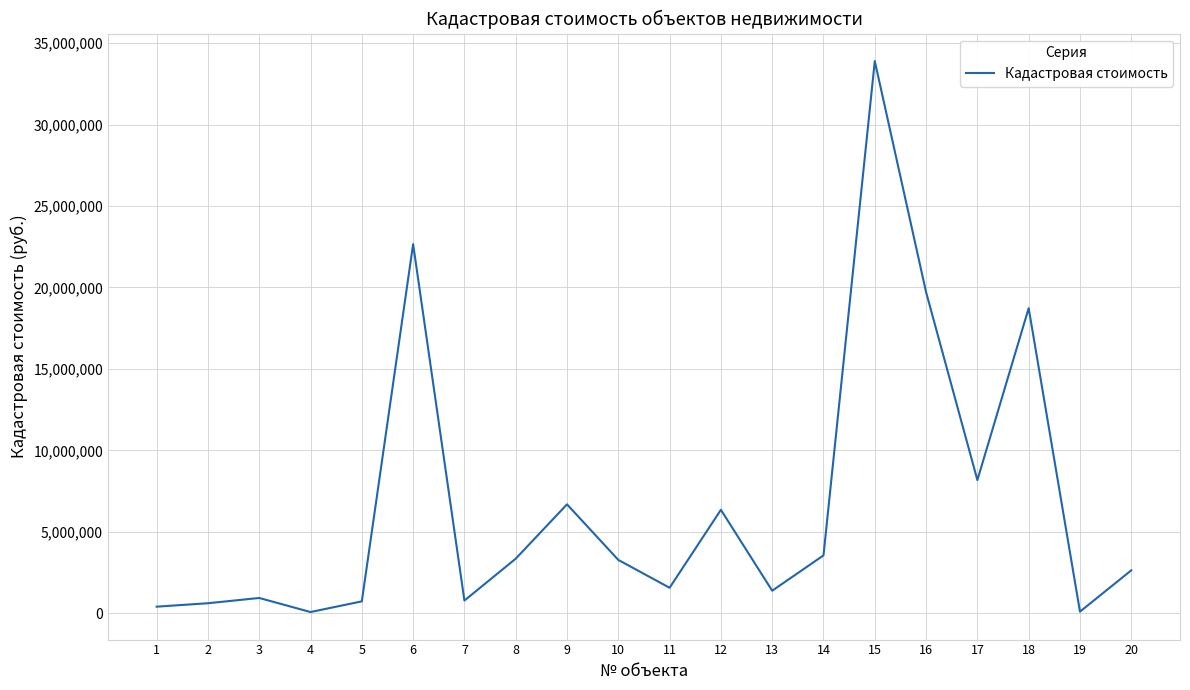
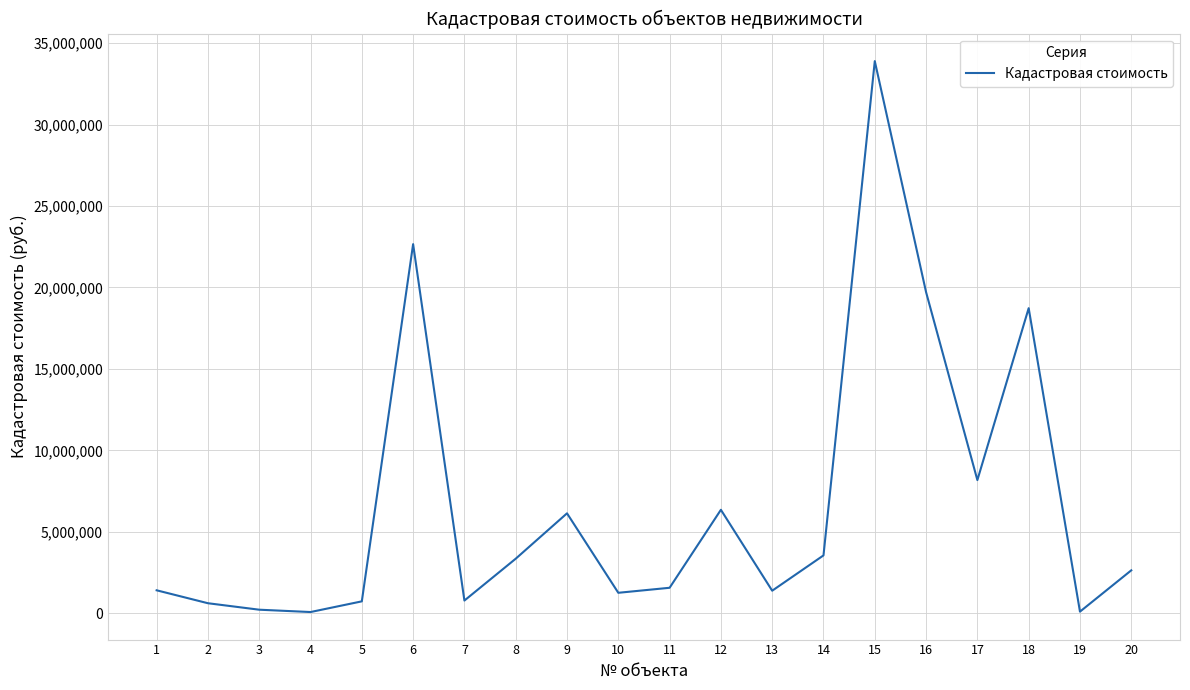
  {
-   "1": "400,000",
+   "1": "1,400,000",
    "2": "600,000",
-   "3": "900,000",
+   "3": "200,000",
    "4": "100,000",
    "5": "700,000",
    "6": "22,700,000",
    "7": "800,000",
    "8": "3,300,000",
-   "9": "6,700,000",
-   "10": "3,300,000",
+   "9": "6,100,000",
+   "10": "1,300,000",
    "11": "1,600,000",
    "12": "6,400,000",
    "13": "1,400,000",
    "14": "3,600,000",
    "15": "33,900,000",
    "16": "19,700,000",
    "17": "8,200,000",
    "18": "18,700,000",
    "19": "100,000",
    "20": "2,600,000"
  }
